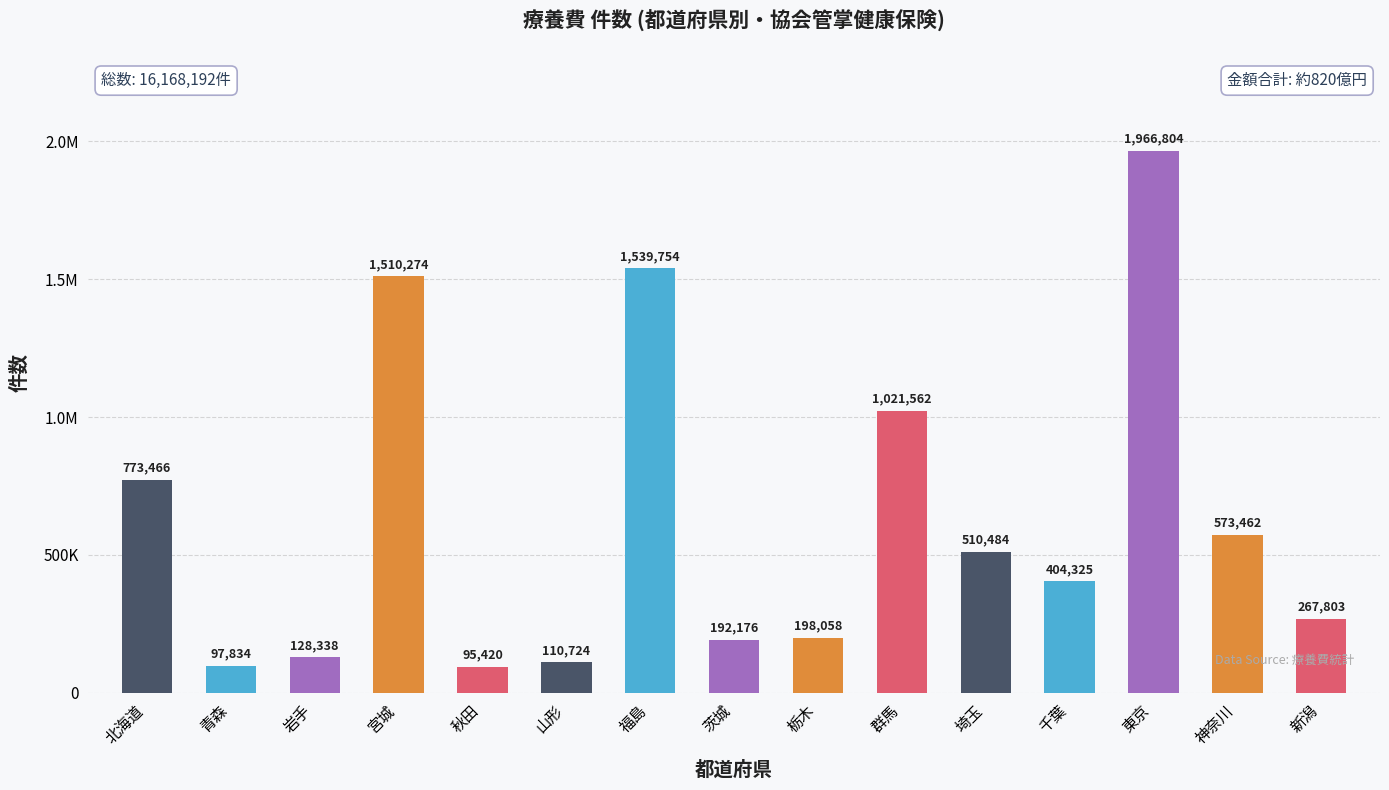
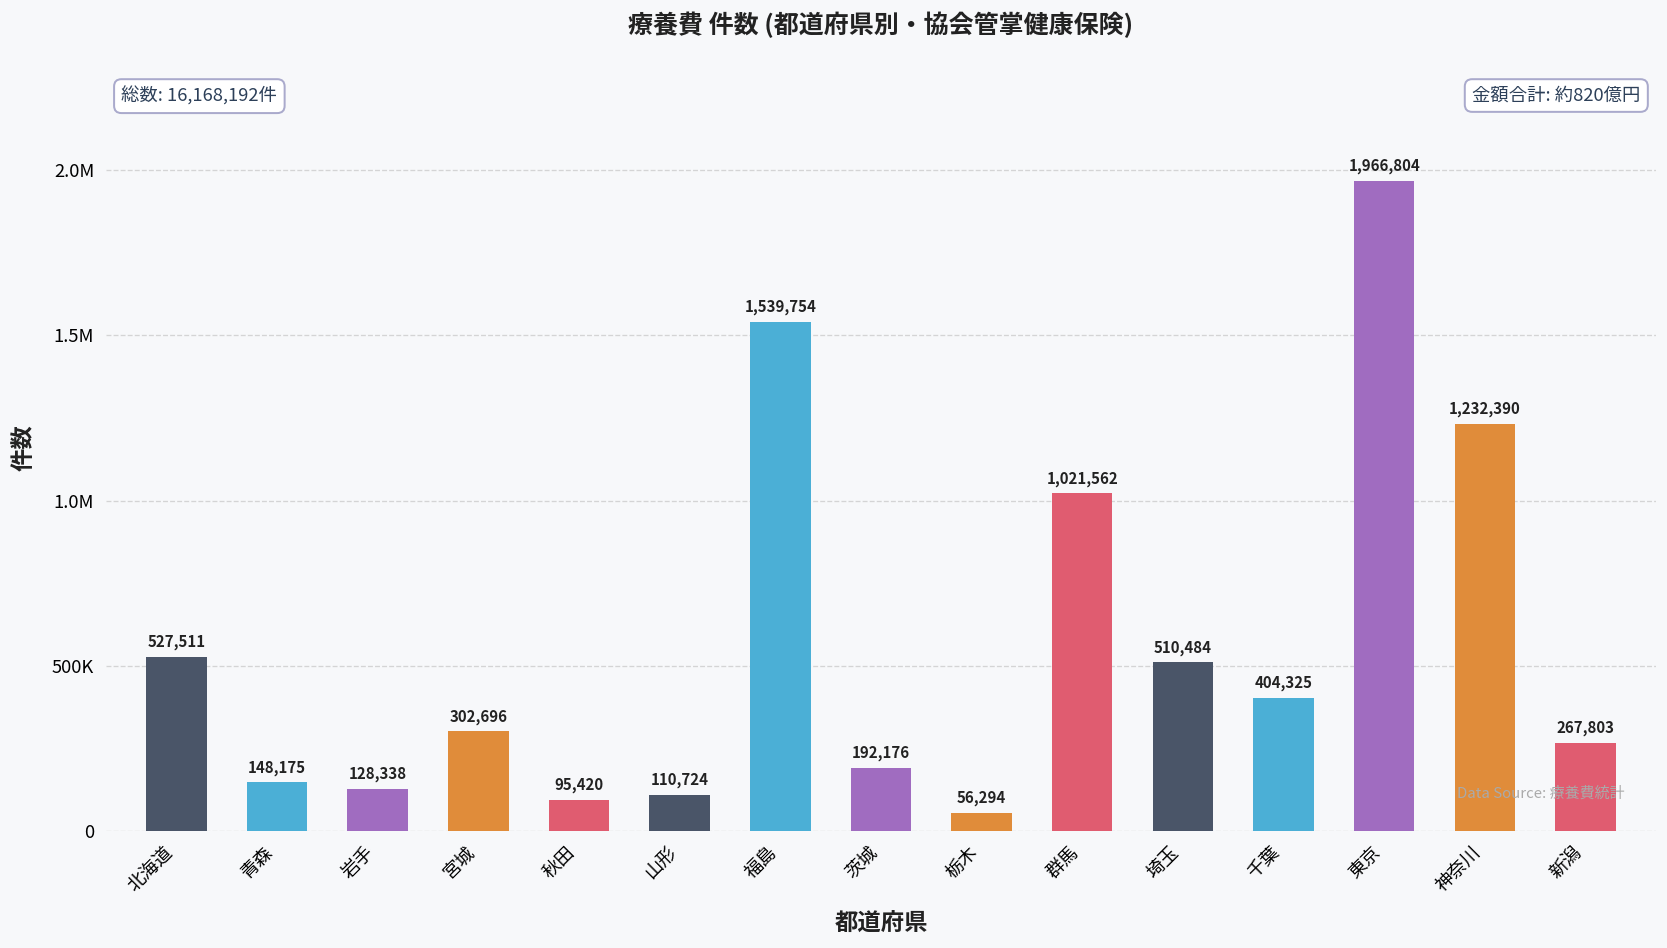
  {
-   "北海道": "773,466",
-   "青森": "97,834",
+   "北海道": "527,511",
+   "青森": "148,175",
    "岩手": "128,338",
-   "宮城": "1,510,274",
+   "宮城": "302,696",
    "秋田": "95,420",
    "山形": "110,724",
    "福島": "1,539,754",
    "茨城": "192,176",
-   "栃木": "198,058",
+   "栃木": "56,294",
    "群馬": "1,021,562",
    "埼玉": "510,484",
    "千葉": "404,325",
    "東京": "1,966,804",
-   "神奈川": "573,462",
+   "神奈川": "1,232,390",
    "新潟": "267,803"
  }
